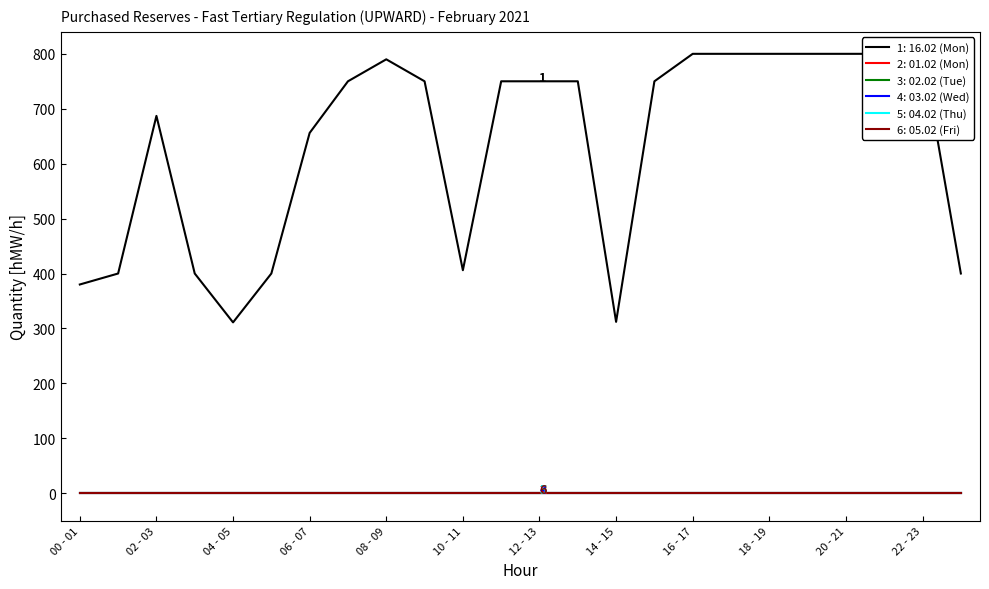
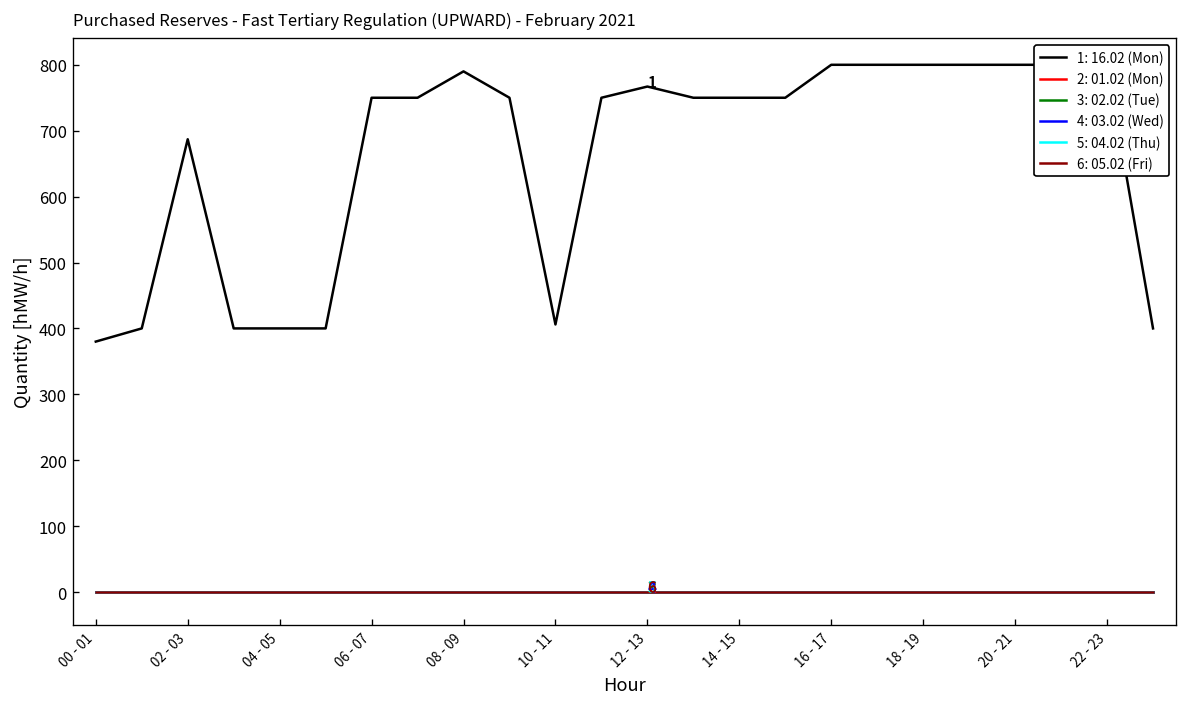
  {
    "1: 16.02 (Mon)": {
      "00 - 01": 380,
      "02 - 03": 690,
-     "04 - 05": 310,
-     "06 - 07": 660,
+     "04 - 05": 400,
+     "06 - 07": 750,
      "08 - 09": 790,
      "10 - 11": 410,
-     "12 - 13": 750,
-     "14 - 15": 310,
+     "12 - 13": 770,
+     "14 - 15": 750,
      "16 - 17": 800,
      "18 - 19": 800,
      "20 - 21": 800
    },
    "6: 05.02 (Fri)": {
      "00 - 01": 0,
      "02 - 03": 0,
      "04 - 05": 0,
      "06 - 07": 0,
      "08 - 09": 0,
      "10 - 11": 0,
      "14 - 15": 0,
      "16 - 17": 0,
      "18 - 19": 0,
      "20 - 21": 0,
      "22 - 23": 0
    }
  }
